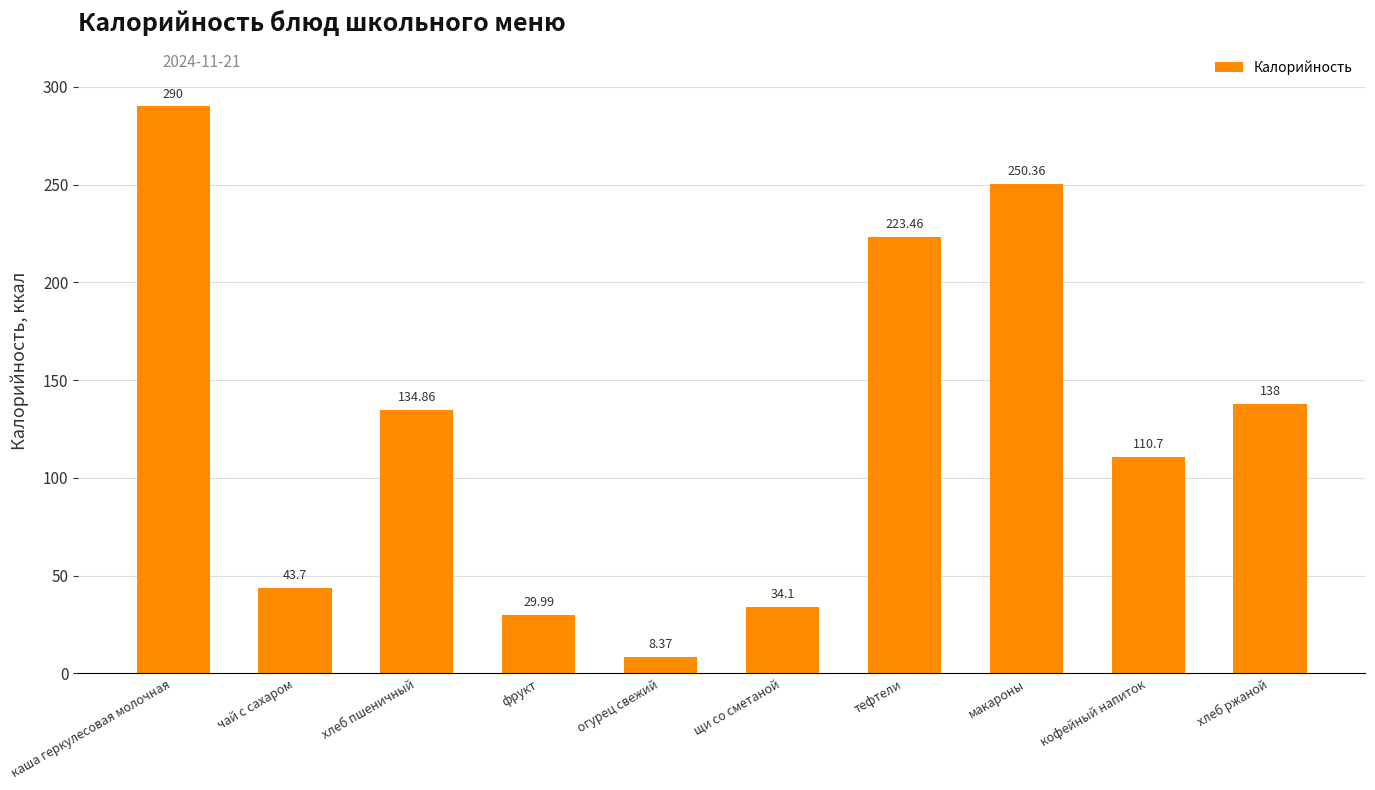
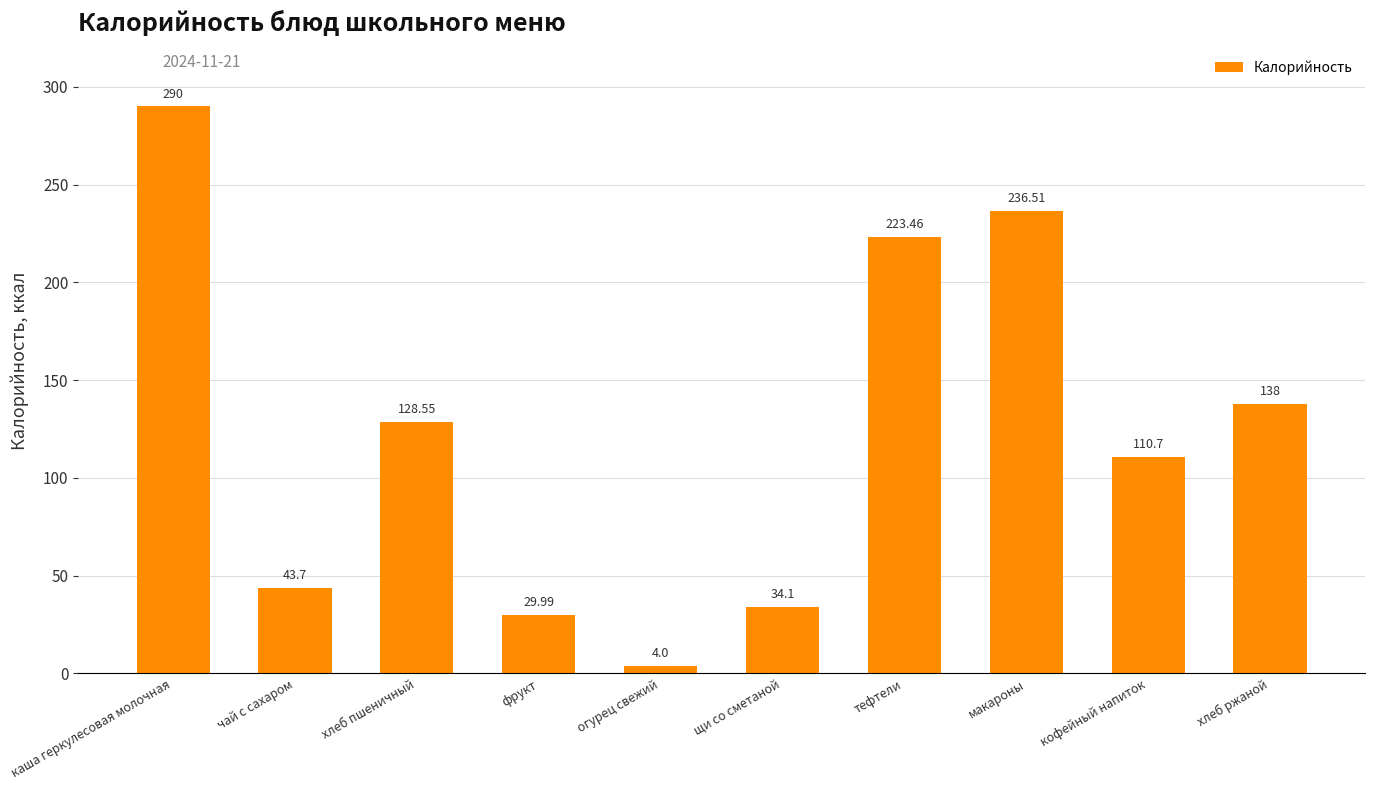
  {
    "каша геркулесовая молочная": 290,
    "чай с сахаром": 43.7,
-   "хлеб пшеничный": 134.86,
+   "хлеб пшеничный": 128.55,
    "фрукт": 29.99,
-   "огурец свежий": 8.37,
+   "огурец свежий": 4.0,
    "щи со сметаной": 34.1,
    "тефтели": 223.46,
-   "макароны": 250.36,
+   "макароны": 236.51,
    "кофейный напиток": 110.7,
    "хлеб ржаной": 138
  }
